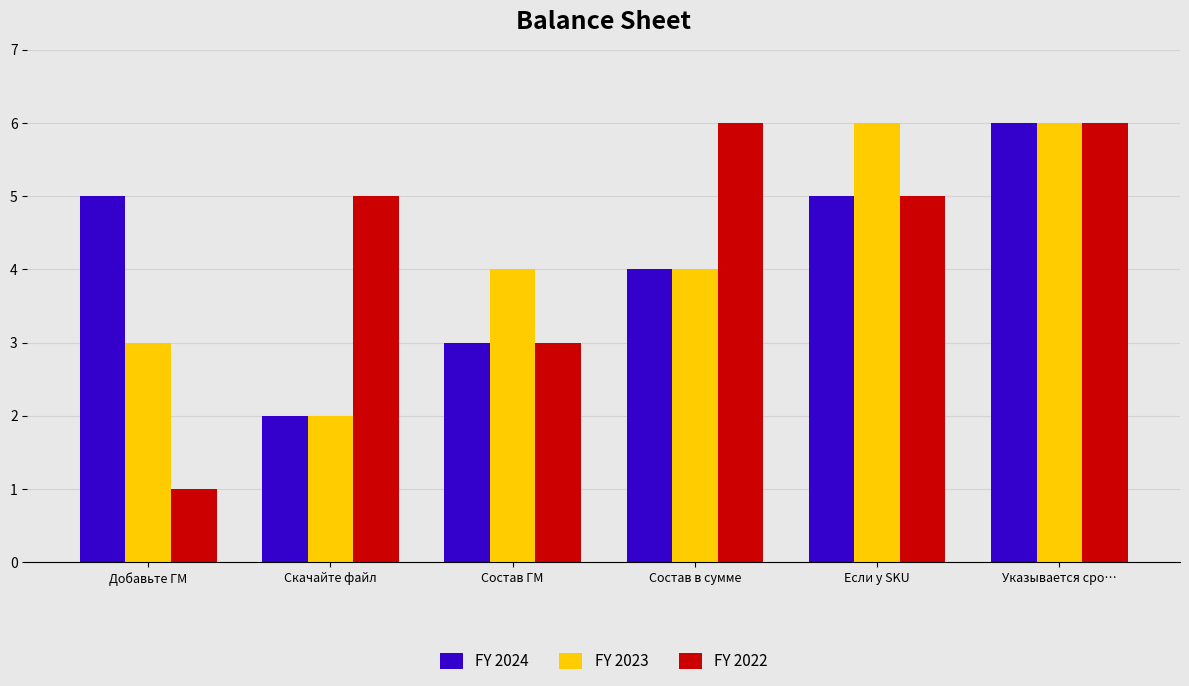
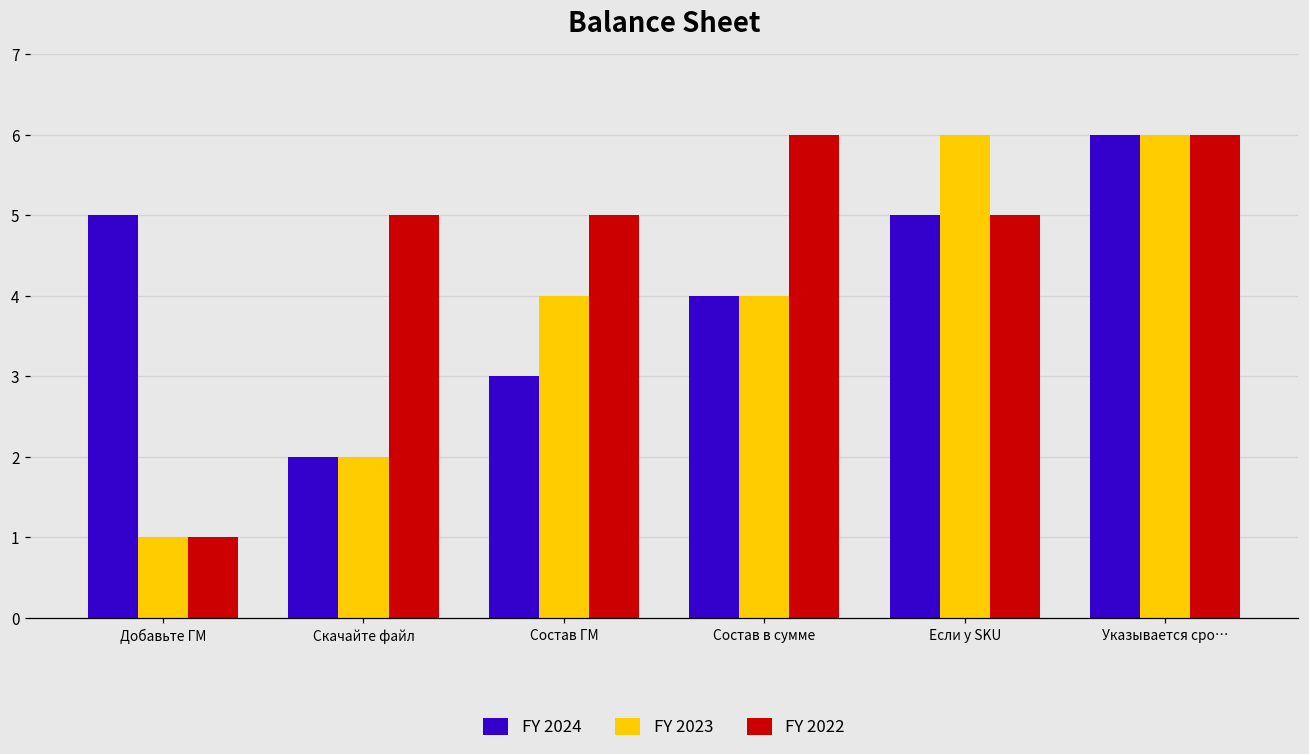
  {
    "FY 2024": {
      "Добавьте ГМ": 5,
      "Скачайте файл": 2,
      "Состав ГМ": 3,
      "Состав в сумме": 4,
      "Если у SKU": 5,
      "Указывается сро…": 6
    },
    "FY 2023": {
-     "Добавьте ГМ": 3,
+     "Добавьте ГМ": 1,
      "Скачайте файл": 2,
      "Состав ГМ": 4,
      "Состав в сумме": 4,
      "Если у SKU": 6,
      "Указывается сро…": 6
    },
    "FY 2022": {
      "Добавьте ГМ": 1,
      "Скачайте файл": 5,
-     "Состав ГМ": 3,
+     "Состав ГМ": 5,
      "Состав в сумме": 6,
      "Если у SKU": 5,
      "Указывается сро…": 6
    }
  }
